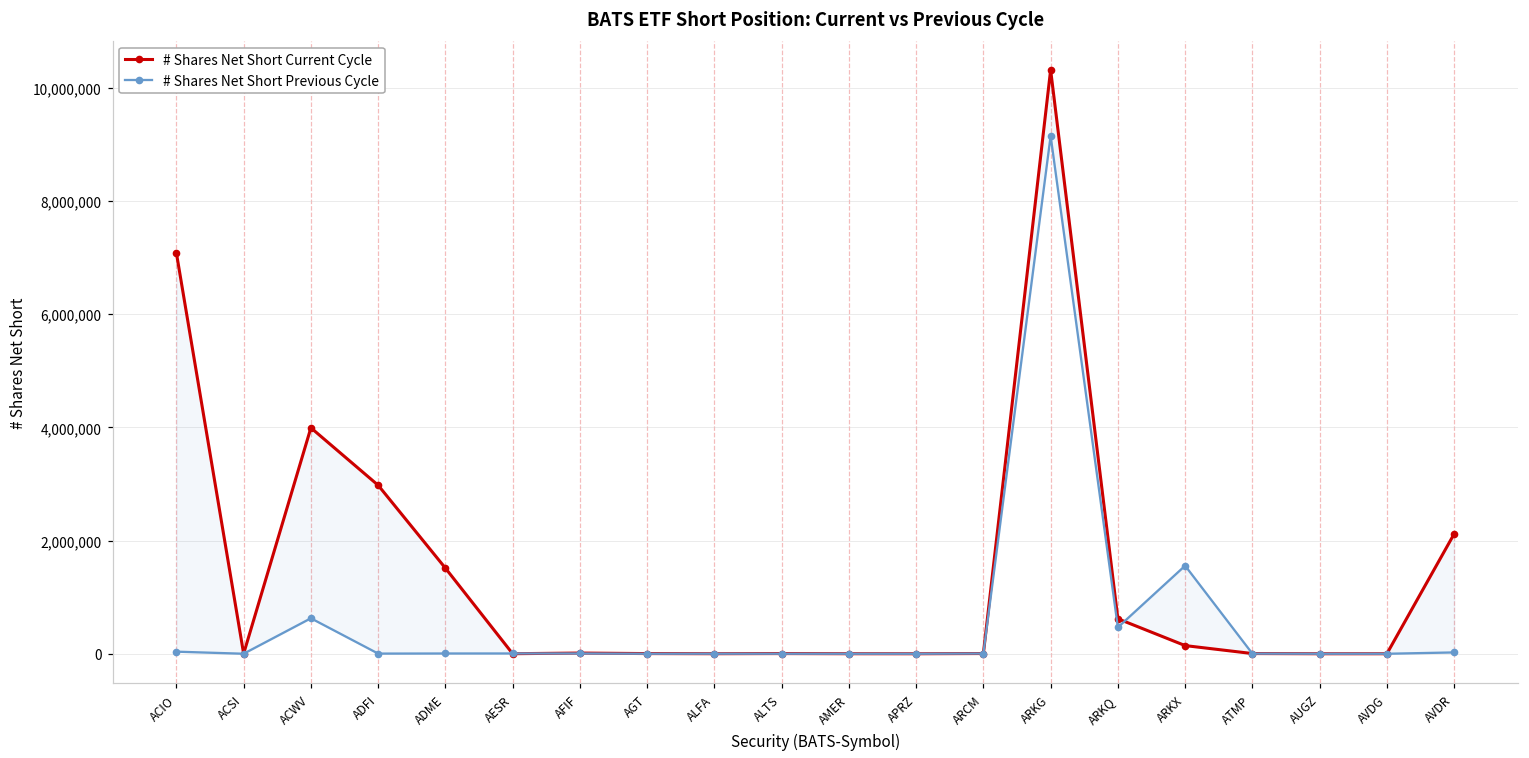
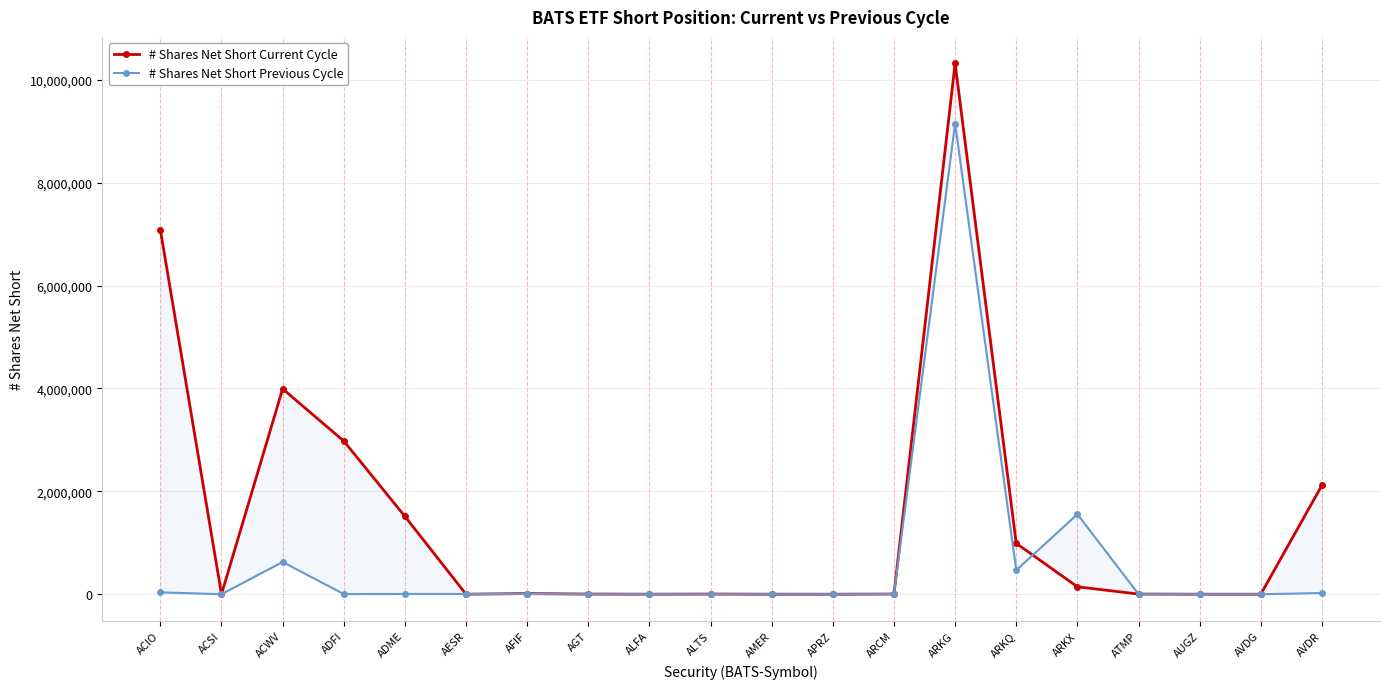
  {
    "# Shares Net Short Current Cycle": {
-     "ARKQ": "600,000",
+     "ARKQ": "1,000,000",
      "ARKX": "100,000"
    }
  }
